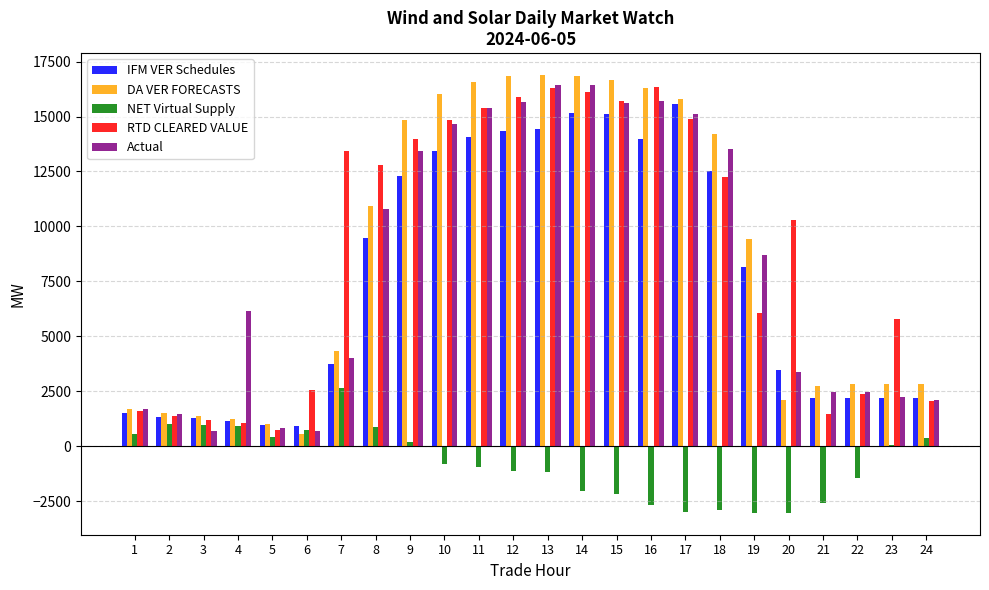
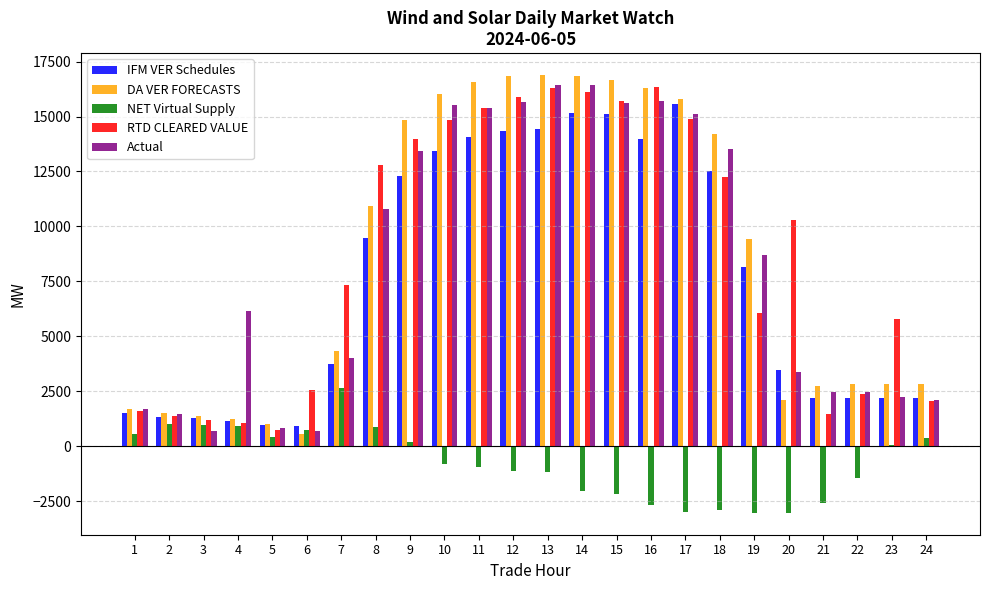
  {
    "IFM VER Schedules": {
      "1": 1500,
      "2": 1300,
      "3": 1300,
      "4": 1100,
      "5": 1000,
      "6": 900,
      "7": 3800,
      "8": 9500,
      "9": 12300,
      "10": 13400,
      "11": 14100,
      "12": 14300,
      "13": 14400,
      "14": 15100,
      "15": 15100,
      "16": 14000,
      "17": 15600,
      "18": 12500,
      "19": 8200,
      "20": 3500,
      "21": 2200,
      "22": 2200,
      "23": 2200,
      "24": 2200
    },
    "DA VER FORECASTS": {
      "1": 1700,
      "2": 1500,
      "3": 1400,
      "4": 1200,
      "5": 1000,
      "6": 500,
      "7": 4300,
      "8": 10900,
      "9": 14900,
      "10": 16000,
      "11": 16600,
      "12": 16800,
      "13": 16900,
      "14": 16800,
      "15": 16600,
      "16": 16300,
      "17": 15800,
      "18": 14200,
      "19": 9400,
      "20": 2100,
      "21": 2700,
      "22": 2800,
      "23": 2800,
      "24": 2800
    },
    "NET Virtual Supply": {
      "1": 600,
      "2": 1000,
      "3": 1000,
      "4": 900,
      "5": 400,
      "6": 700,
      "7": 2600,
      "8": 900,
      "9": 200,
      "10": -800,
      "11": -900,
      "12": -1100,
      "13": -1200,
      "14": -2000,
      "15": -2200,
      "16": -2700,
      "17": -3000,
      "18": -2900,
      "19": -3000,
      "20": -3000,
      "21": -2600,
      "22": -1400,
      "24": 400
    },
    "RTD CLEARED VALUE": {
      "1": 1600,
      "2": 1400,
      "3": 1200,
      "4": 1100,
      "5": 700,
      "6": 2600,
-     "7": 13400,
+     "7": 7300,
      "8": 12800,
      "9": 14000,
      "10": 14800,
      "11": 15400,
      "12": 15900,
      "13": 16300,
      "14": 16100,
      "15": 15700,
      "16": 16300,
      "17": 14900,
      "18": 12300,
      "19": 6100,
      "20": 10300,
      "21": 1500,
      "22": 2400,
      "23": 5800,
      "24": 2100
    },
    "Actual": {
      "1": 1700,
      "2": 1500,
      "3": 700,
      "4": 6200,
      "5": 800,
      "6": 700,
      "7": 4000,
      "8": 10800,
      "9": 13400,
-     "10": 14700,
+     "10": 15500,
      "11": 15400,
      "12": 15700,
      "13": 16400,
      "14": 16400,
      "15": 15600,
      "16": 15700,
      "17": 15100,
      "18": 13500,
      "19": 8700,
      "20": 3400,
      "21": 2500,
      "22": 2500,
      "23": 2200,
      "24": 2100
    }
  }
